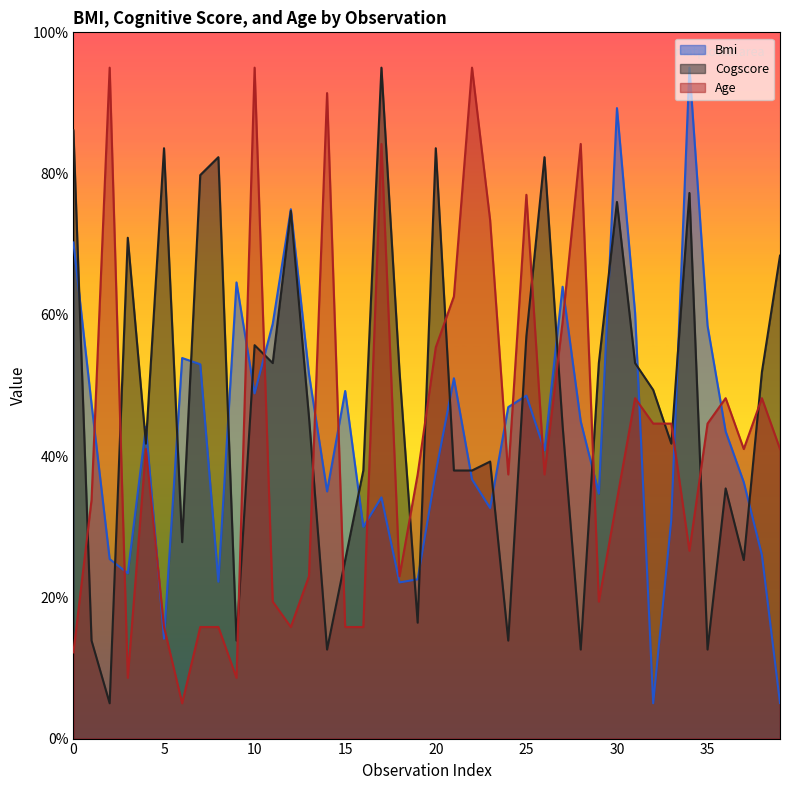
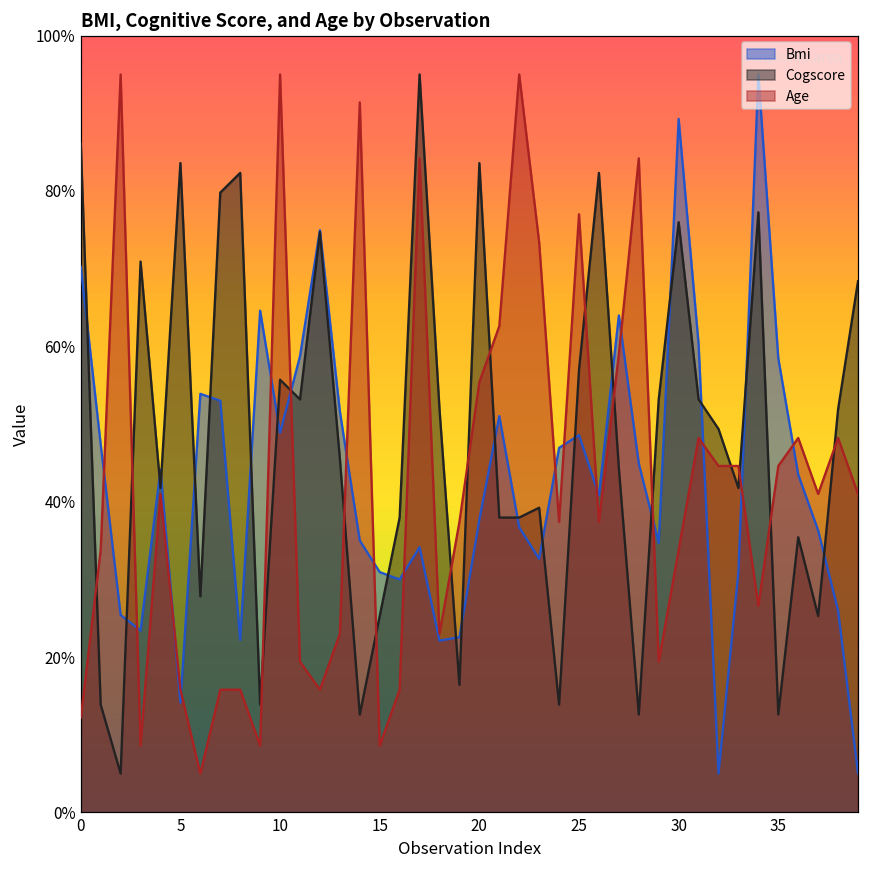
  {
    "Bmi": {
      "0": "70%",
      "5": "14%",
      "10": "49%",
-     "15": "49%",
+     "15": "31%",
      "20": "38%",
      "25": "49%",
      "30": "89%",
      "35": "58%"
    },
    "Cogscore": {
      "0": "86%",
      "5": "84%",
      "10": "56%",
      "15": "25%",
      "20": "84%",
      "25": "57%",
      "30": "76%",
      "35": "13%"
    },
    "Age": {
      "0": "12%",
      "5": "16%",
      "10": "95%",
-     "15": "16%",
+     "15": "9%",
      "20": "55%",
      "25": "77%",
      "30": "34%",
      "35": "45%"
    }
  }
